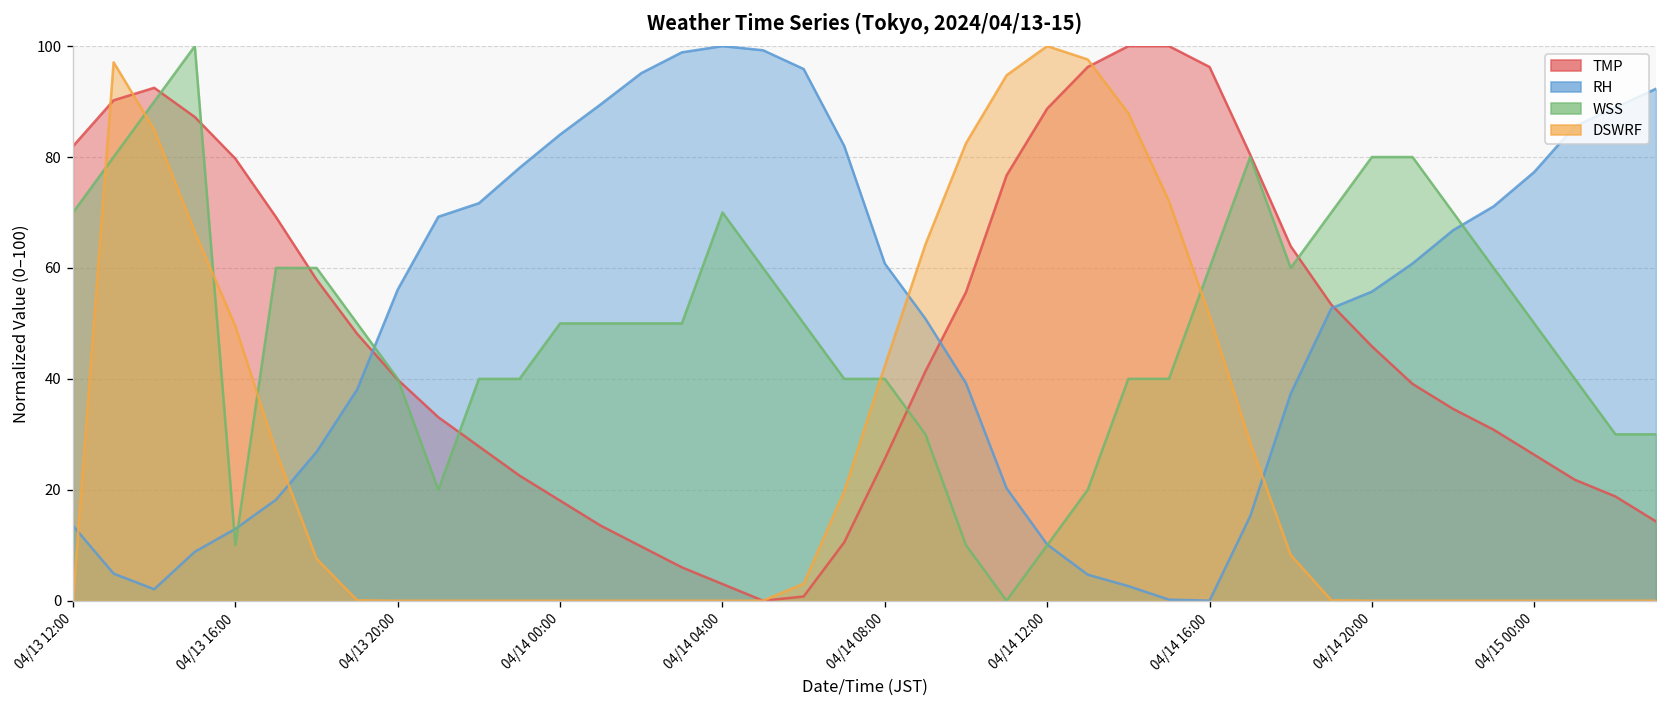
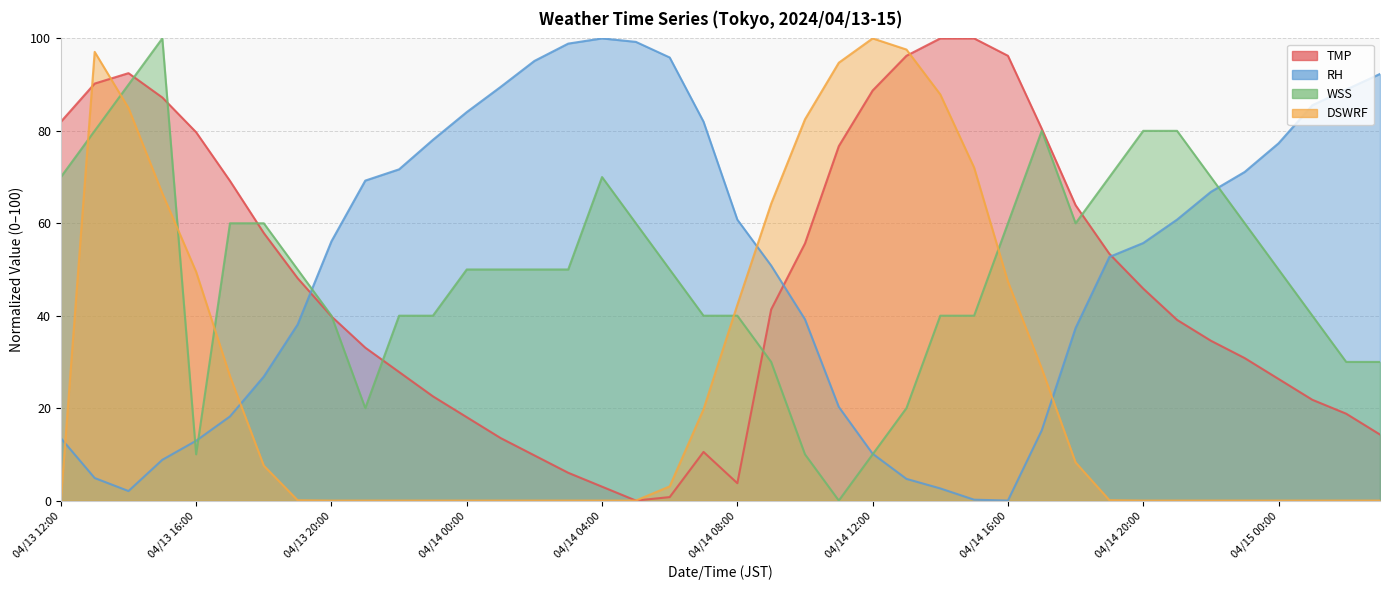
  {
    "TMP": {
      "04/13 12:00": 82,
      "04/13 16:00": 80,
      "04/14 00:00": 18,
      "04/14 04:00": 3,
-     "04/14 08:00": 26,
+     "04/14 08:00": 4,
      "04/14 12:00": 89,
      "04/14 16:00": 96,
      "04/14 20:00": 46,
      "04/15 00:00": 26
    },
    "RH": {
      "04/13 12:00": 14,
      "04/13 16:00": 13,
      "04/13 20:00": 56,
      "04/14 00:00": 84,
      "04/14 04:00": 100,
      "04/14 08:00": 61,
      "04/14 16:00": 0,
      "04/14 20:00": 56,
      "04/15 00:00": 77
    },
    "WSS": {
      "04/13 12:00": 70,
      "04/13 16:00": 10,
      "04/14 00:00": 50,
      "04/14 04:00": 70,
      "04/14 08:00": 40,
      "04/14 16:00": 60,
      "04/14 20:00": 80,
      "04/15 00:00": 50
    },
    "DSWRF": {
      "04/13 12:00": 0,
      "04/13 16:00": 49,
      "04/13 20:00": 0,
      "04/14 00:00": 0,
      "04/14 04:00": 0,
      "04/14 08:00": 42,
      "04/14 12:00": 100,
-     "04/14 16:00": 51,
+     "04/14 16:00": 47,
      "04/14 20:00": 0,
      "04/15 00:00": 0
    }
  }
